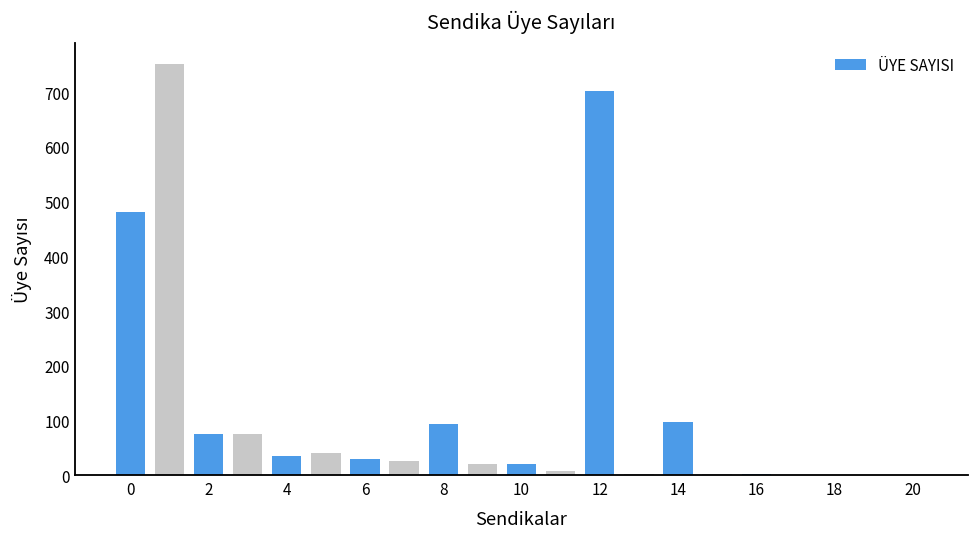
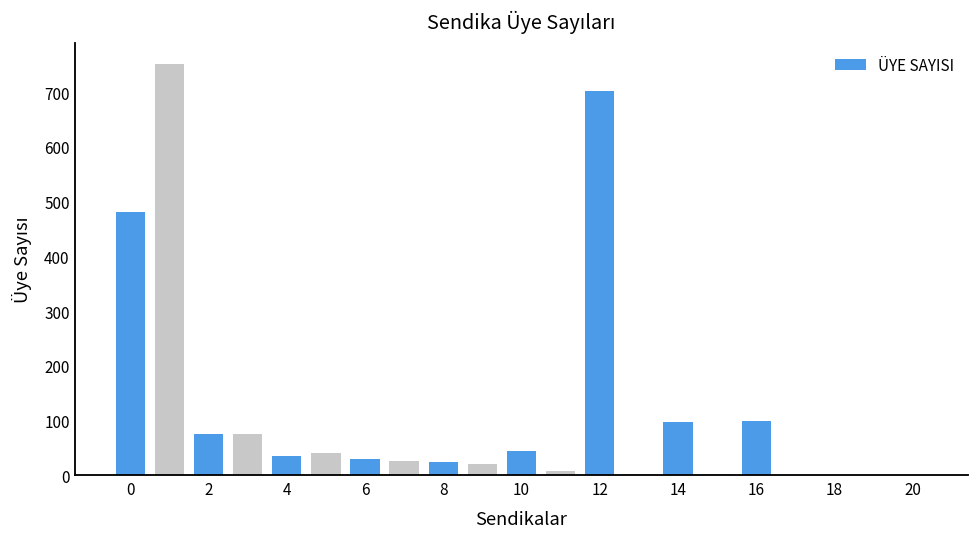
  {
    "0": 480,
    "2": 80,
    "4": 40,
    "6": 30,
-   "8": 90,
-   "10": 20,
+   "8": 30,
+   "10": 40,
    "12": 700,
    "14": 100,
-   "16": 0
+   "16": 100
  }
